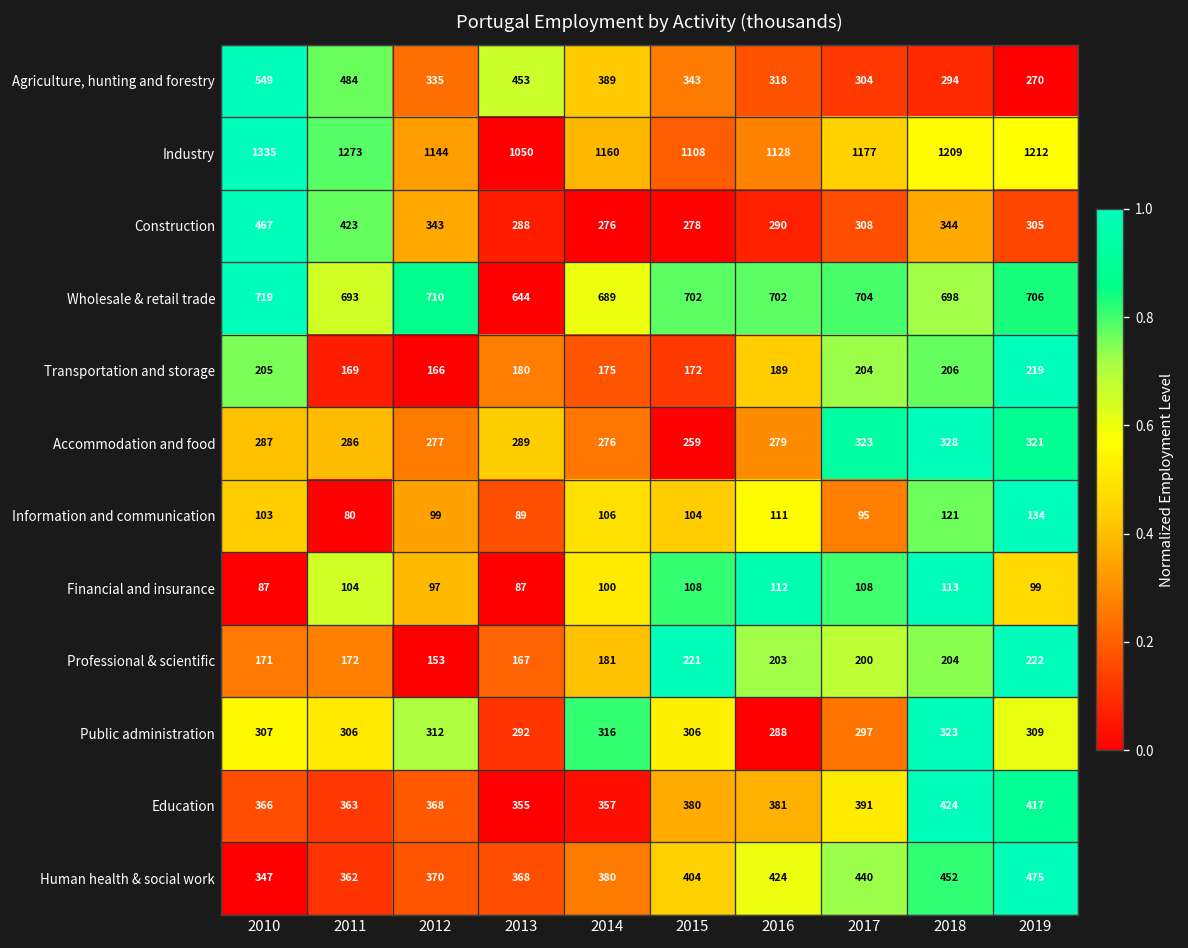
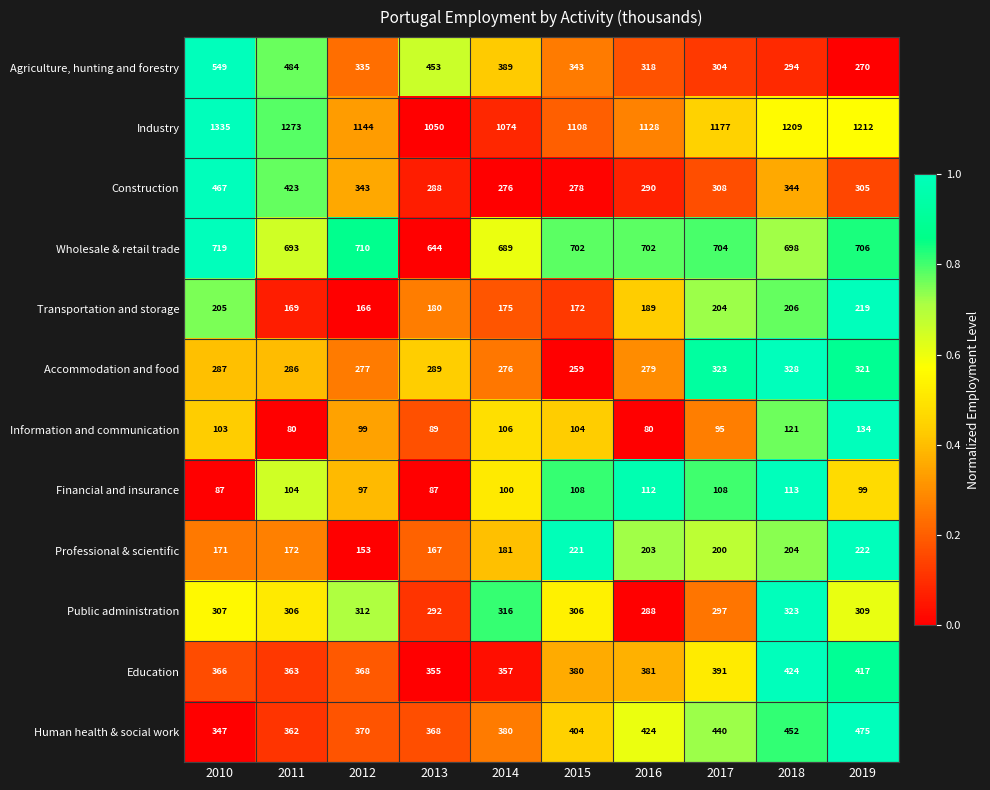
  {
    "Agriculture, hunting and forestry": {
      "2010": 549,
      "2011": 484,
      "2012": 335,
      "2013": 453,
      "2014": 389,
      "2015": 343,
      "2016": 318,
      "2017": 304,
      "2018": 294,
      "2019": 270
    },
    "Industry": {
      "2010": 1335,
      "2011": 1273,
      "2012": 1144,
      "2013": 1050,
-     "2014": 1160,
+     "2014": 1074,
      "2015": 1108,
      "2016": 1128,
      "2017": 1177,
      "2018": 1209,
      "2019": 1212
    },
    "Construction": {
      "2010": 467,
      "2011": 423,
      "2012": 343,
      "2013": 288,
      "2014": 276,
      "2015": 278,
      "2016": 290,
      "2017": 308,
      "2018": 344,
      "2019": 305
    },
    "Wholesale & retail trade": {
      "2010": 719,
      "2011": 693,
      "2012": 710,
      "2013": 644,
      "2014": 689,
      "2015": 702,
      "2016": 702,
      "2017": 704,
      "2018": 698,
      "2019": 706
    },
    "Transportation and storage": {
      "2010": 205,
      "2011": 169,
      "2012": 166,
      "2013": 180,
      "2014": 175,
      "2015": 172,
      "2016": 189,
      "2017": 204,
      "2018": 206,
      "2019": 219
    },
    "Accommodation and food": {
      "2010": 287,
      "2011": 286,
      "2012": 277,
      "2013": 289,
      "2014": 276,
      "2015": 259,
      "2016": 279,
      "2017": 323,
      "2018": 328,
      "2019": 321
    },
    "Information and communication": {
      "2010": 103,
      "2011": 80,
      "2012": 99,
      "2013": 89,
      "2014": 106,
      "2015": 104,
-     "2016": 111,
+     "2016": 80,
      "2017": 95,
      "2018": 121,
      "2019": 134
    },
    "Financial and insurance": {
      "2010": 87,
      "2011": 104,
      "2012": 97,
      "2013": 87,
      "2014": 100,
      "2015": 108,
      "2016": 112,
      "2017": 108,
      "2018": 113,
      "2019": 99
    },
    "Professional & scientific": {
      "2010": 171,
      "2011": 172,
      "2012": 153,
      "2013": 167,
      "2014": 181,
      "2015": 221,
      "2016": 203,
      "2017": 200,
      "2018": 204,
      "2019": 222
    },
    "Public administration": {
      "2010": 307,
      "2011": 306,
      "2012": 312,
      "2013": 292,
      "2014": 316,
      "2015": 306,
      "2016": 288,
      "2017": 297,
      "2018": 323,
      "2019": 309
    },
    "Education": {
      "2010": 366,
      "2011": 363,
      "2012": 368,
      "2013": 355,
      "2014": 357,
      "2015": 380,
      "2016": 381,
      "2017": 391,
      "2018": 424,
      "2019": 417
    },
    "Human health & social work": {
      "2010": 347,
      "2011": 362,
      "2012": 370,
      "2013": 368,
      "2014": 380,
      "2015": 404,
      "2016": 424,
      "2017": 440,
      "2018": 452,
      "2019": 475
    }
  }
